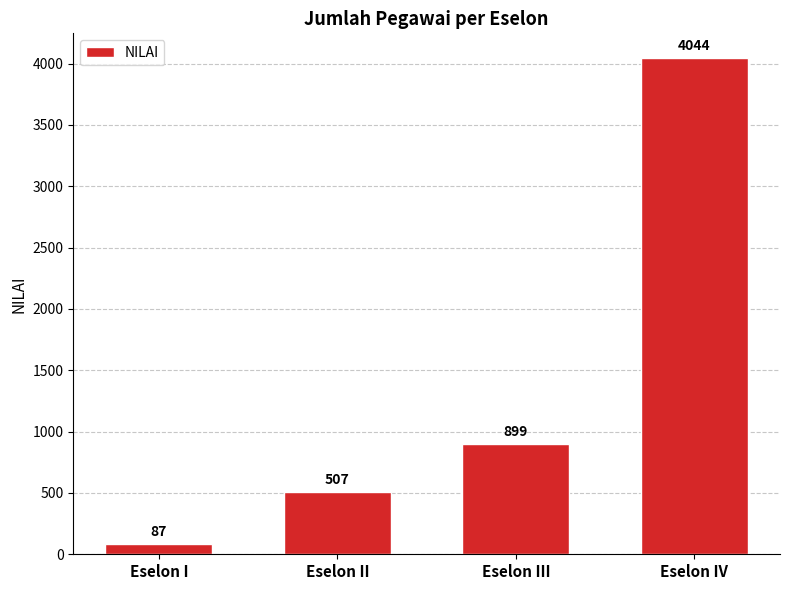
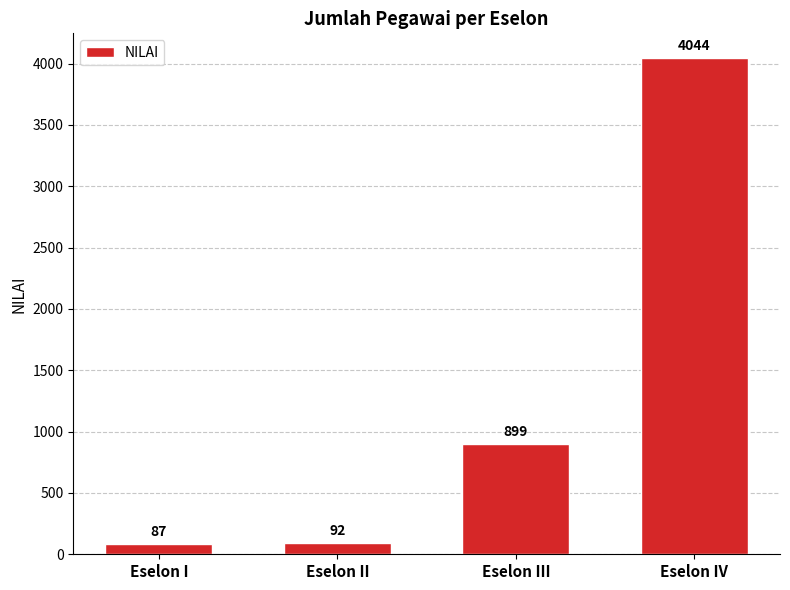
  {
    "Eselon I": 87,
-   "Eselon II": 507,
+   "Eselon II": 92,
    "Eselon III": 899,
    "Eselon IV": 4044
  }
